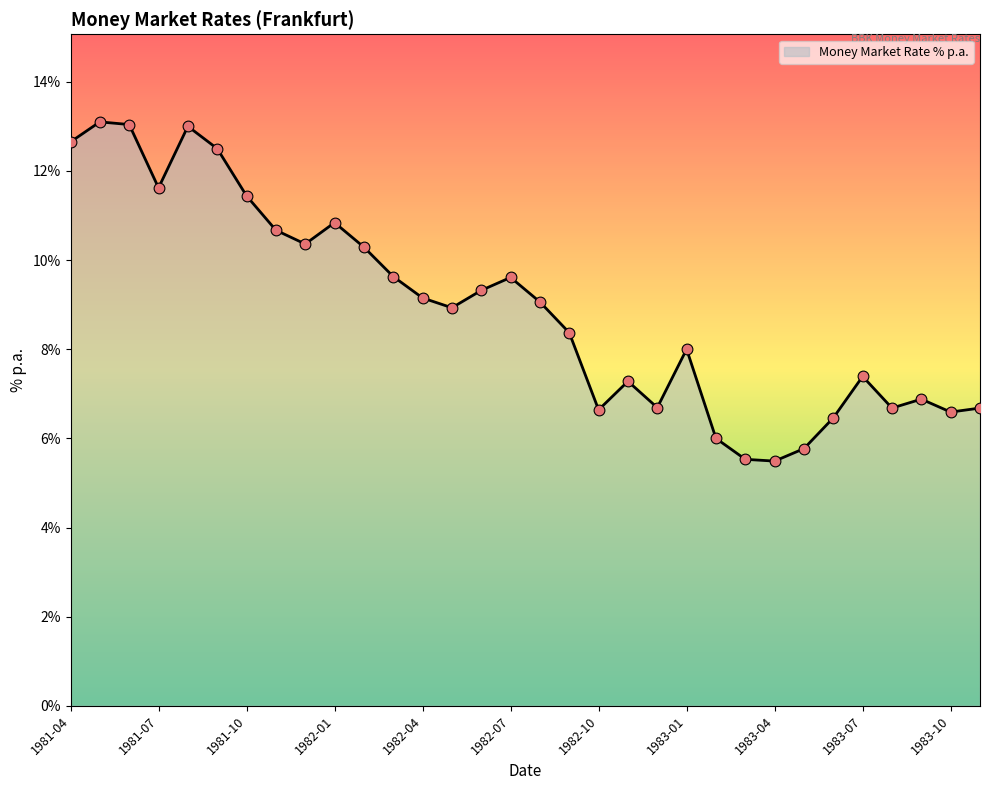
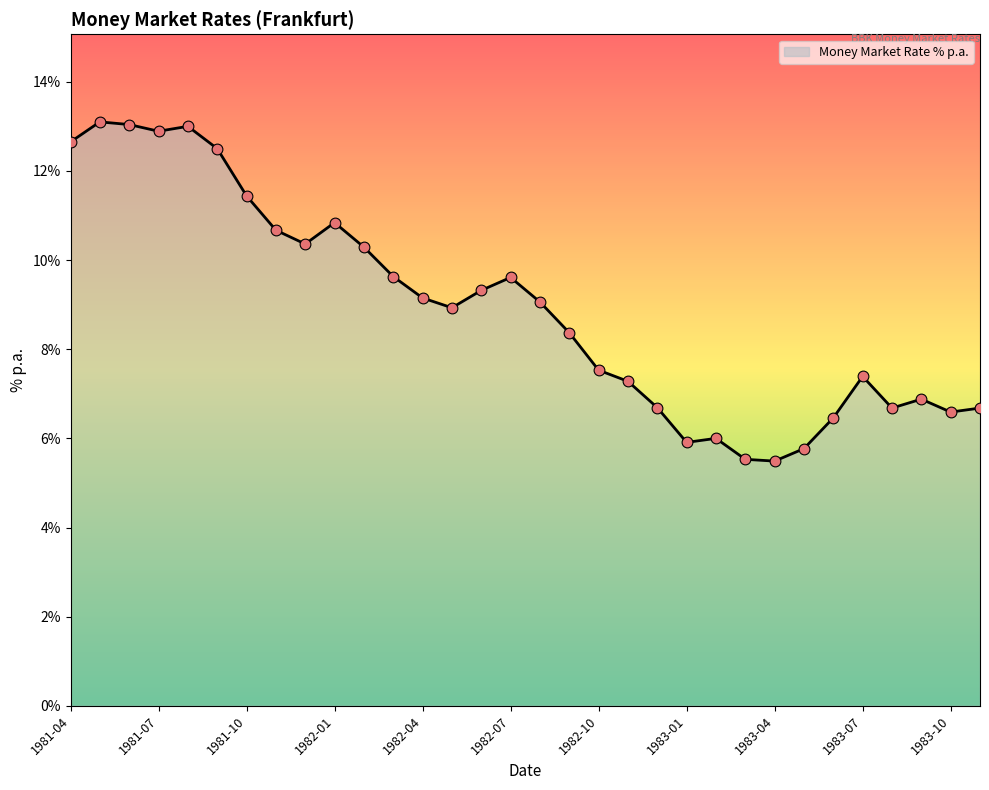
  {
    "1981-04": "12.7%",
-   "1981-07": "11.6%",
+   "1981-07": "12.9%",
    "1981-10": "11.4%",
    "1982-01": "10.8%",
    "1982-04": "9.2%",
    "1982-07": "9.6%",
-   "1982-10": "6.6%",
-   "1983-01": "8.0%",
+   "1982-10": "7.5%",
+   "1983-01": "5.9%",
    "1983-04": "5.5%",
    "1983-07": "7.4%",
    "1983-10": "6.6%"
  }
